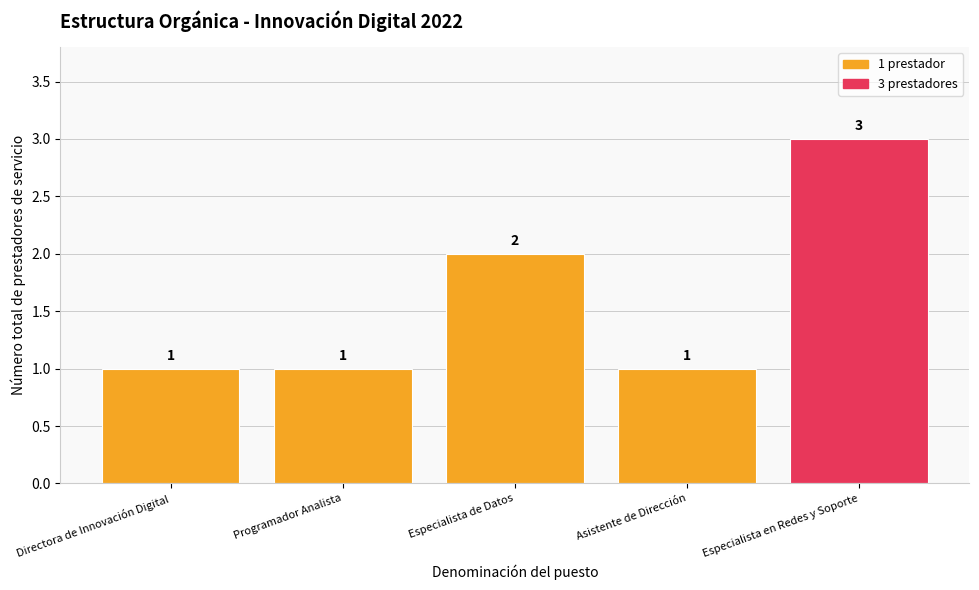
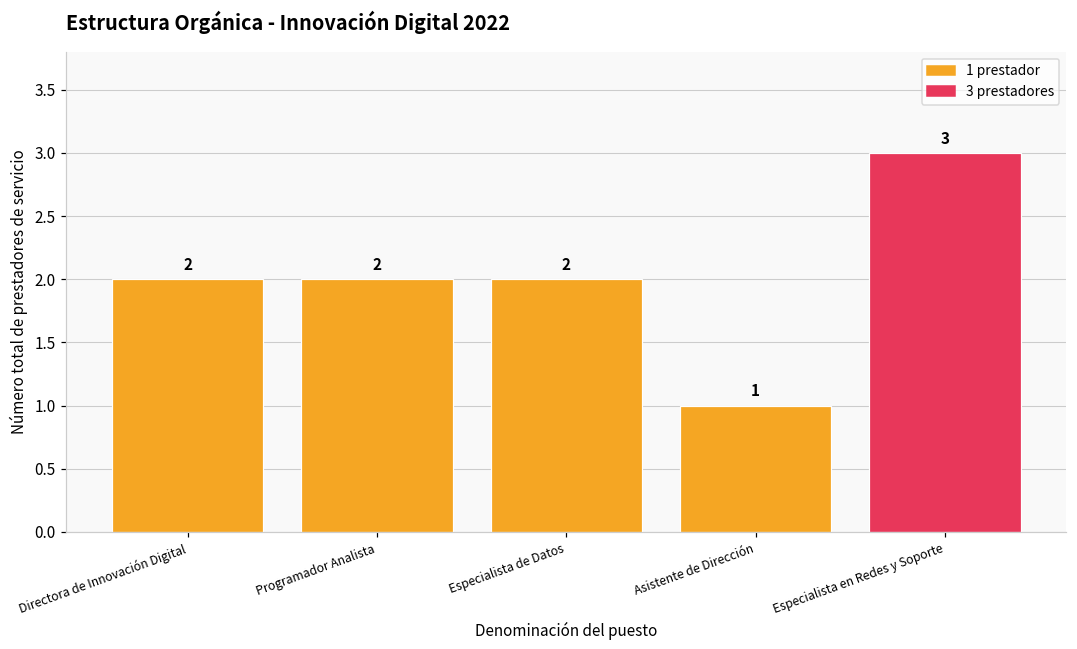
  {
-   "Directora de Innovación Digital": 1,
-   "Programador Analista": 1,
+   "Directora de Innovación Digital": 2,
+   "Programador Analista": 2,
    "Especialista de Datos": 2,
    "Asistente de Dirección": 1,
    "Especialista en Redes y Soporte": 3
  }
